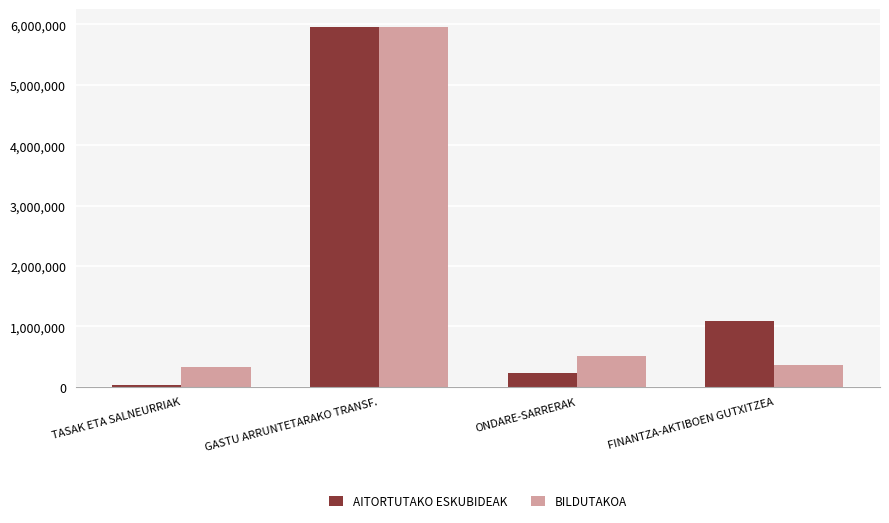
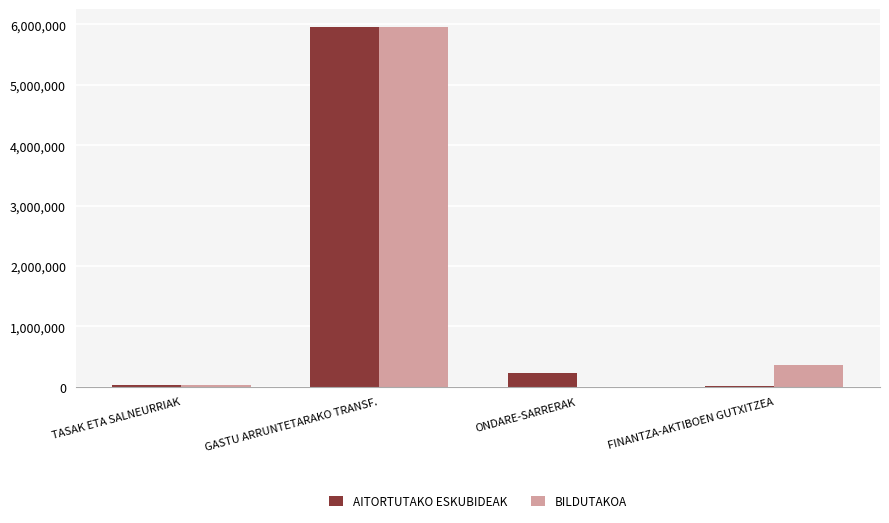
  {
    "AITORTUTAKO ESKUBIDEAK": {
      "GASTU ARRUNTETARAKO TRANSF.": "6,000,000",
      "ONDARE-SARRERAK": "200,000",
-     "FINANTZA-AKTIBOEN GUTXITZEA": "1,100,000"
+     "FINANTZA-AKTIBOEN GUTXITZEA": "0"
    },
    "BILDUTAKOA": {
-     "TASAK ETA SALNEURRIAK": "300,000",
+     "TASAK ETA SALNEURRIAK": "0",
      "GASTU ARRUNTETARAKO TRANSF.": "6,000,000",
-     "ONDARE-SARRERAK": "500,000",
+     "ONDARE-SARRERAK": "0",
      "FINANTZA-AKTIBOEN GUTXITZEA": "400,000"
    }
  }
